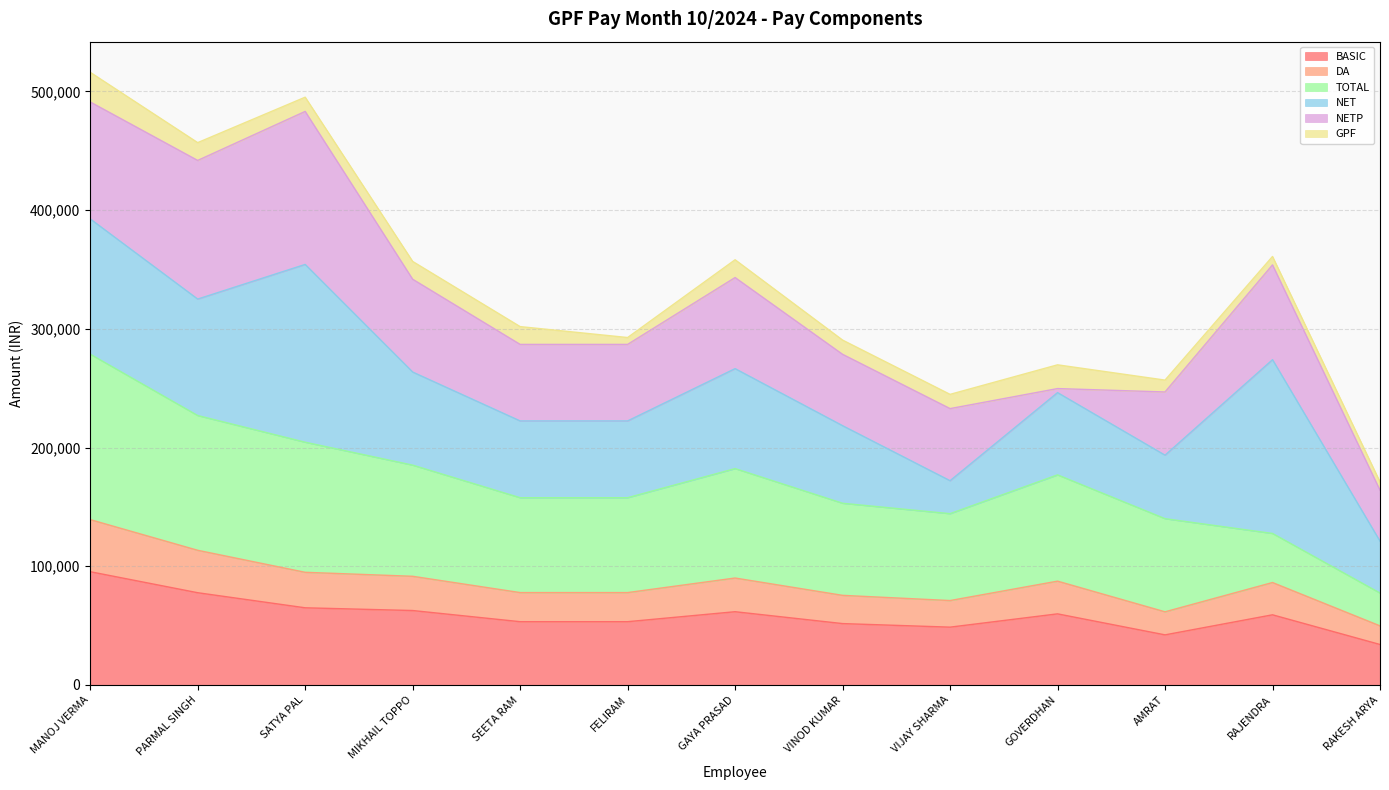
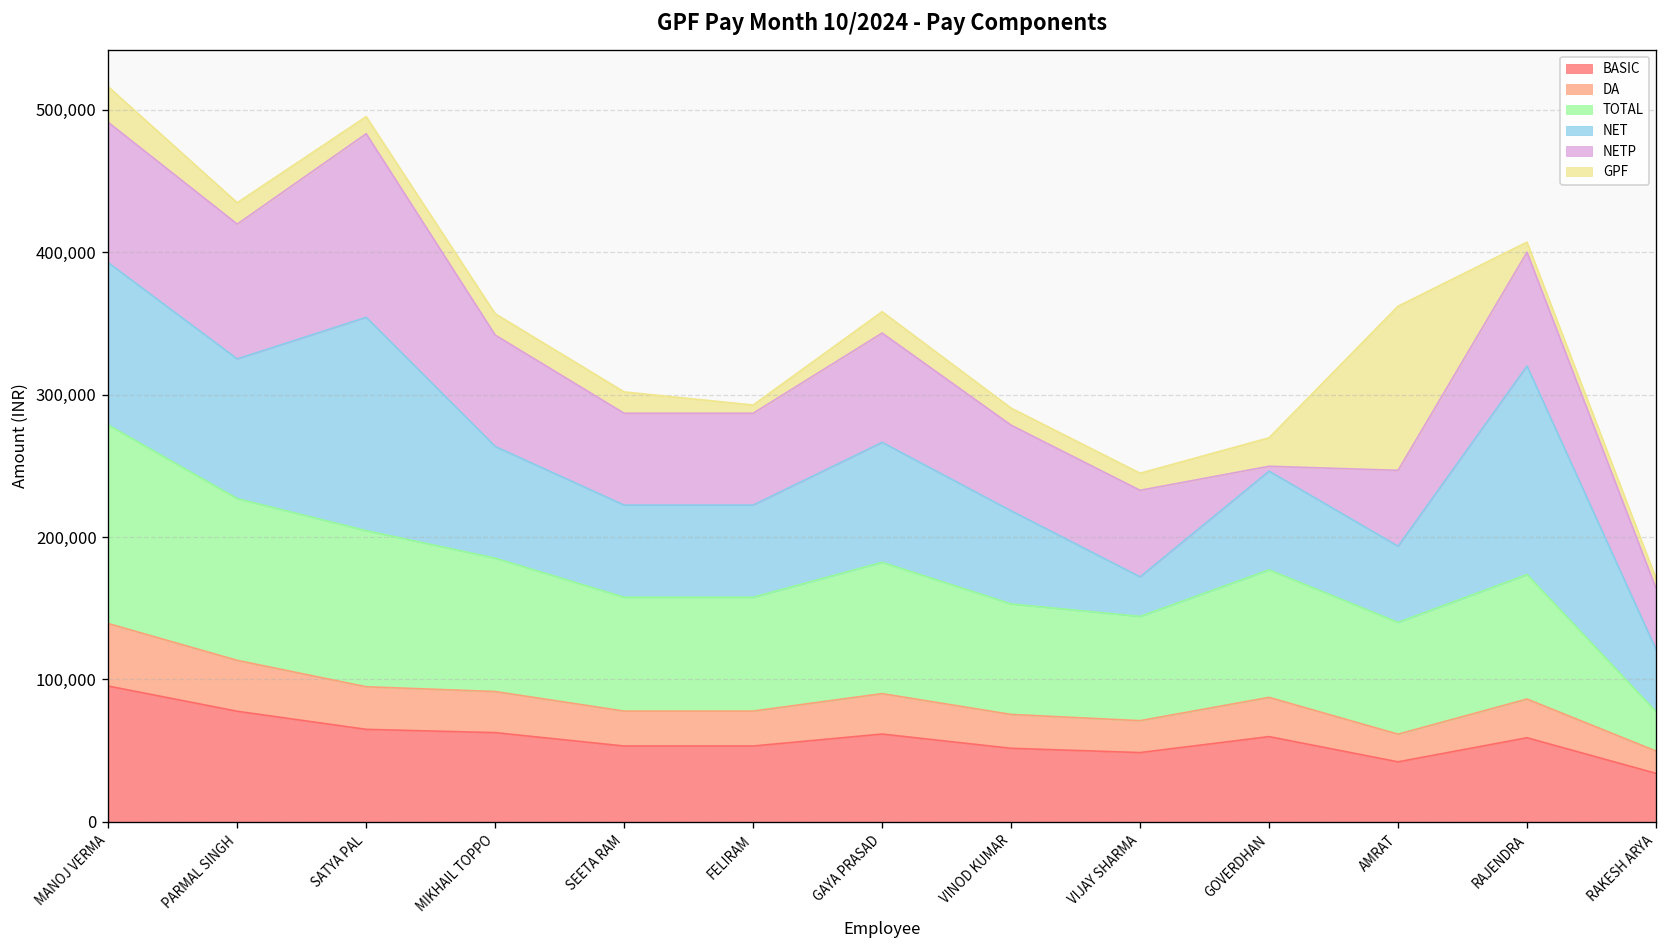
  {
    "TOTAL": {
      "MANOJ VERMA": "139,000",
      "PARMAL SINGH": "114,000",
      "SATYA PAL": "110,000",
      "MIKHAIL TOPPO": "94,000",
      "SEETA RAM": "80,000",
      "FELIRAM": "80,000",
      "GAYA PRASAD": "92,000",
      "VINOD KUMAR": "78,000",
      "VIJAY SHARMA": "73,000",
      "GOVERDHAN": "90,000",
      "AMRAT": "78,000",
-     "RAJENDRA": "41,000",
+     "RAJENDRA": "87,000",
      "RAKESH ARYA": "28,000"
    },
    "NET": {
      "MANOJ VERMA": "114,000",
      "PARMAL SINGH": "98,000",
      "SATYA PAL": "150,000",
      "MIKHAIL TOPPO": "78,000",
      "SEETA RAM": "65,000",
      "FELIRAM": "65,000",
      "GAYA PRASAD": "84,000",
      "VINOD KUMAR": "65,000",
      "VIJAY SHARMA": "28,000",
      "GOVERDHAN": "69,000",
      "AMRAT": "53,000",
      "RAJENDRA": "146,000",
      "RAKESH ARYA": "44,000"
    },
    "NETP": {
      "MANOJ VERMA": "98,000",
-     "PARMAL SINGH": "117,000",
+     "PARMAL SINGH": "95,000",
      "SATYA PAL": "129,000",
      "MIKHAIL TOPPO": "78,000",
      "SEETA RAM": "64,000",
      "FELIRAM": "64,000",
      "GAYA PRASAD": "77,000",
      "VINOD KUMAR": "60,000",
      "VIJAY SHARMA": "61,000",
      "GOVERDHAN": "3,000",
      "AMRAT": "53,000",
      "RAJENDRA": "80,000",
      "RAKESH ARYA": "43,000"
    },
    "GPF": {
      "MANOJ VERMA": "25,000",
      "PARMAL SINGH": "15,000",
      "SATYA PAL": "12,000",
      "MIKHAIL TOPPO": "15,000",
      "SEETA RAM": "15,000",
      "FELIRAM": "6,000",
      "GAYA PRASAD": "15,000",
      "VINOD KUMAR": "12,000",
      "VIJAY SHARMA": "12,000",
      "GOVERDHAN": "20,000",
-     "AMRAT": "10,000",
+     "AMRAT": "115,000",
      "RAJENDRA": "7,000",
      "RAKESH ARYA": "7,000"
    }
  }
